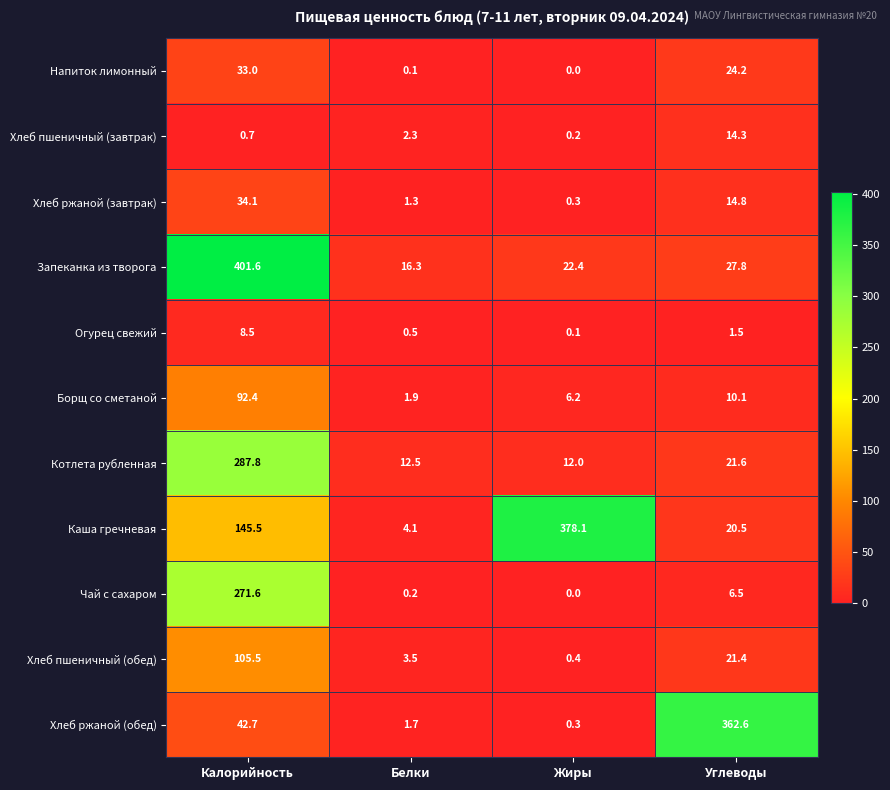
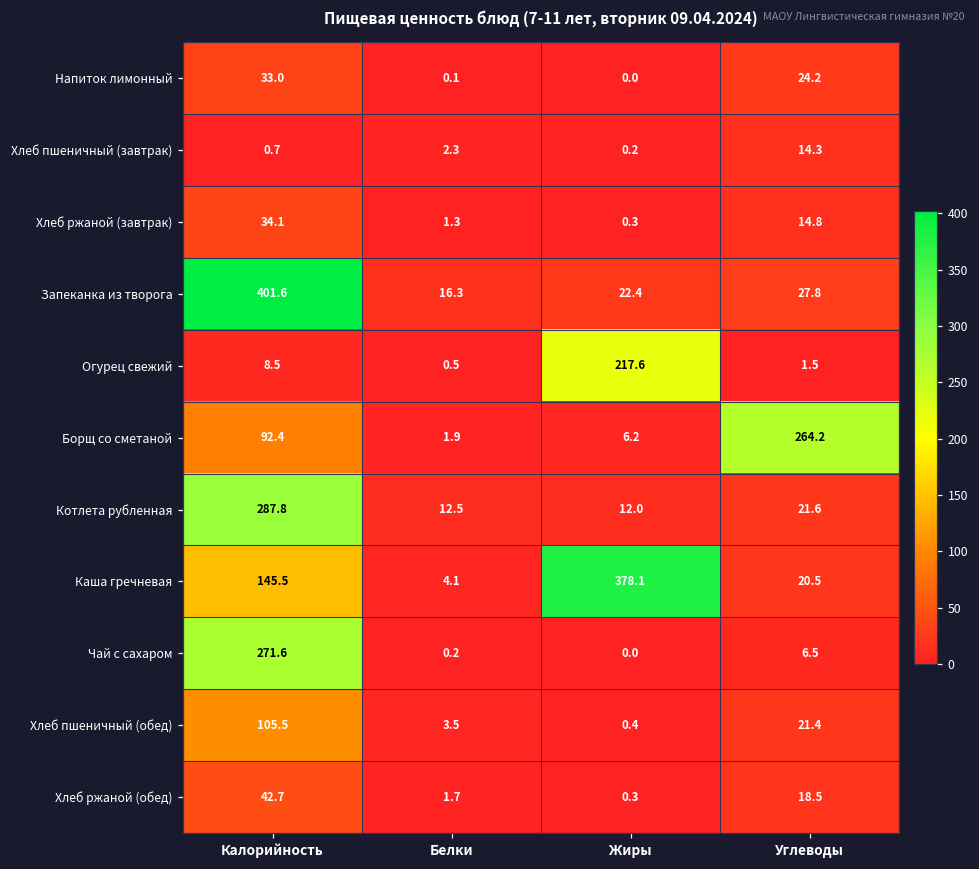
  {
    "Напиток лимонный": {
      "Калорийность": 33.0,
      "Белки": 0.1,
      "Жиры": 0.0,
      "Углеводы": 24.2
    },
    "Хлеб пшеничный (завтрак)": {
      "Калорийность": 0.7,
      "Белки": 2.3,
      "Жиры": 0.2,
      "Углеводы": 14.3
    },
    "Хлеб ржаной (завтрак)": {
      "Калорийность": 34.1,
      "Белки": 1.3,
      "Жиры": 0.3,
      "Углеводы": 14.8
    },
    "Запеканка из творога": {
      "Калорийность": 401.6,
      "Белки": 16.3,
      "Жиры": 22.4,
      "Углеводы": 27.8
    },
    "Огурец свежий": {
      "Калорийность": 8.5,
      "Белки": 0.5,
-     "Жиры": 0.1,
+     "Жиры": 217.6,
      "Углеводы": 1.5
    },
    "Борщ со сметаной": {
      "Калорийность": 92.4,
      "Белки": 1.9,
      "Жиры": 6.2,
-     "Углеводы": 10.1
+     "Углеводы": 264.2
    },
    "Котлета рубленная": {
      "Калорийность": 287.8,
      "Белки": 12.5,
      "Жиры": 12.0,
      "Углеводы": 21.6
    },
    "Каша гречневая": {
      "Калорийность": 145.5,
      "Белки": 4.1,
      "Жиры": 378.1,
      "Углеводы": 20.5
    },
    "Чай с сахаром": {
      "Калорийность": 271.6,
      "Белки": 0.2,
      "Жиры": 0.0,
      "Углеводы": 6.5
    },
    "Хлеб пшеничный (обед)": {
      "Калорийность": 105.5,
      "Белки": 3.5,
      "Жиры": 0.4,
      "Углеводы": 21.4
    },
    "Хлеб ржаной (обед)": {
      "Калорийность": 42.7,
      "Белки": 1.7,
      "Жиры": 0.3,
-     "Углеводы": 362.6
+     "Углеводы": 18.5
    }
  }
